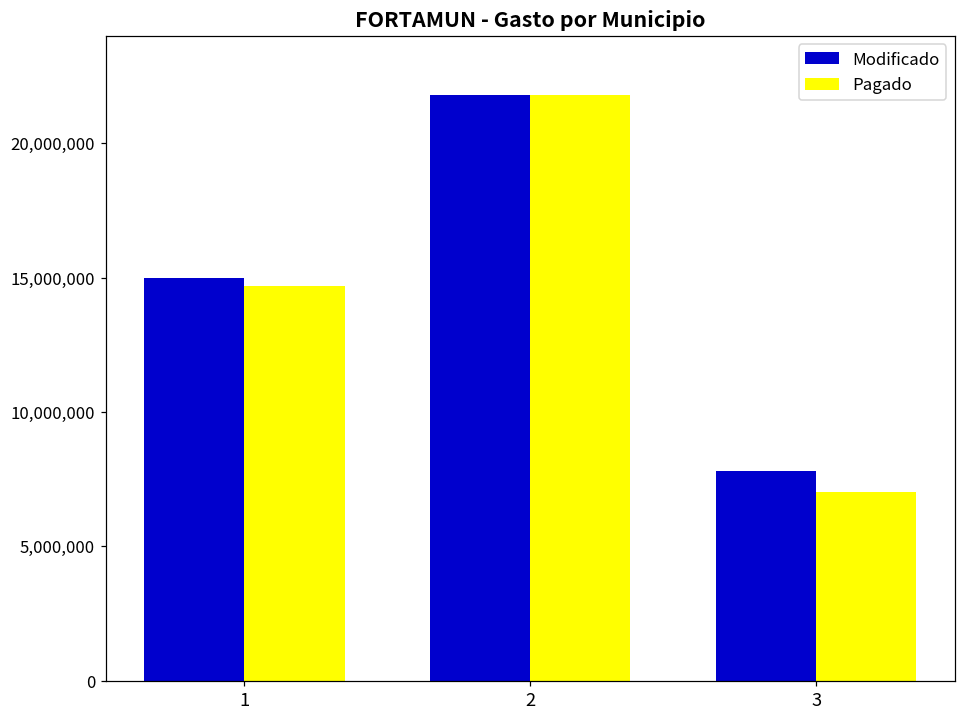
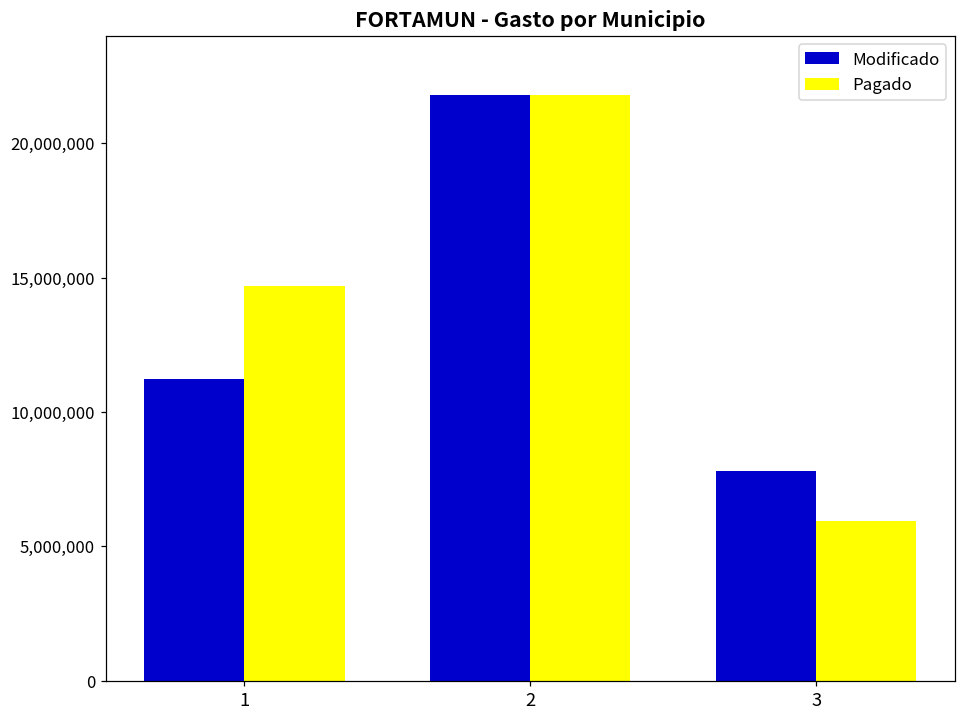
  {
    "Modificado": {
-     "1": "15,000,000",
+     "1": "11,200,000",
      "2": "21,800,000",
      "3": "7,800,000"
    },
    "Pagado": {
      "1": "14,700,000",
      "2": "21,800,000",
-     "3": "7,000,000"
+     "3": "6,000,000"
    }
  }
